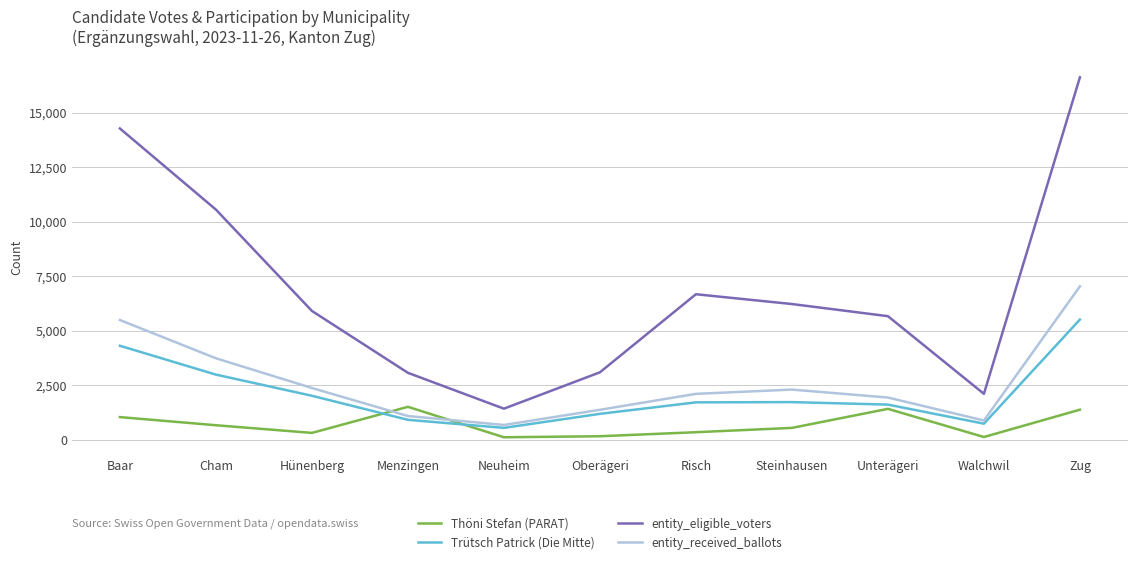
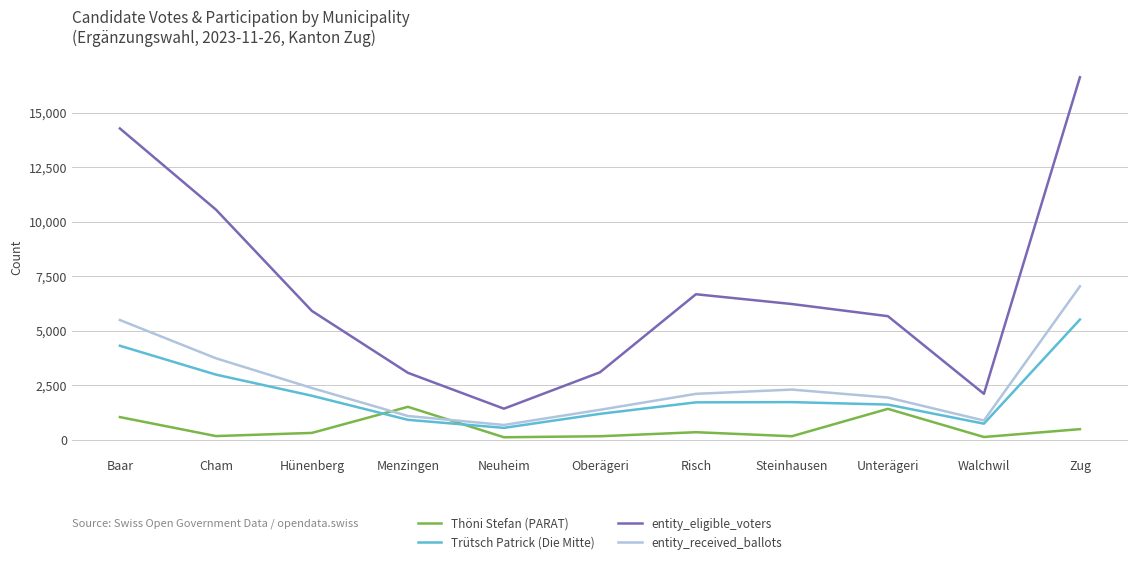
  {
    "Thöni Stefan (PARAT)": {
      "Baar": "1,000",
-     "Cham": "700",
+     "Cham": "200",
      "Hünenberg": "300",
      "Menzingen": "1,500",
      "Neuheim": "100",
      "Oberägeri": "200",
      "Risch": "400",
-     "Steinhausen": "500",
+     "Steinhausen": "200",
      "Unterägeri": "1,400",
      "Walchwil": "100",
-     "Zug": "1,400"
+     "Zug": "500"
    },
    "Trütsch Patrick (Die Mitte)": {
      "Baar": "4,300",
      "Cham": "3,000",
      "Hünenberg": "2,000",
      "Menzingen": "900",
      "Neuheim": "600",
      "Oberägeri": "1,200",
      "Risch": "1,700",
      "Steinhausen": "1,700",
      "Unterägeri": "1,600",
      "Walchwil": "700",
      "Zug": "5,500"
    },
    "entity_eligible_voters": {
      "Baar": "14,300",
      "Cham": "10,600",
      "Hünenberg": "5,900",
      "Menzingen": "3,100",
      "Neuheim": "1,400",
      "Oberägeri": "3,100",
      "Risch": "6,700",
      "Steinhausen": "6,200",
      "Unterägeri": "5,700",
      "Walchwil": "2,100",
      "Zug": "16,600"
    },
    "entity_received_ballots": {
      "Baar": "5,500",
      "Cham": "3,700",
      "Hünenberg": "2,400",
      "Menzingen": "1,100",
      "Neuheim": "700",
      "Oberägeri": "1,400",
      "Risch": "2,100",
      "Steinhausen": "2,300",
      "Unterägeri": "1,900",
      "Walchwil": "900",
      "Zug": "7,000"
    }
  }
